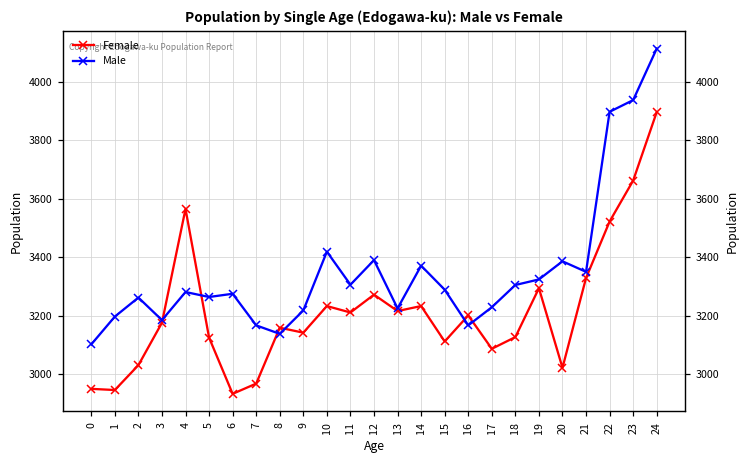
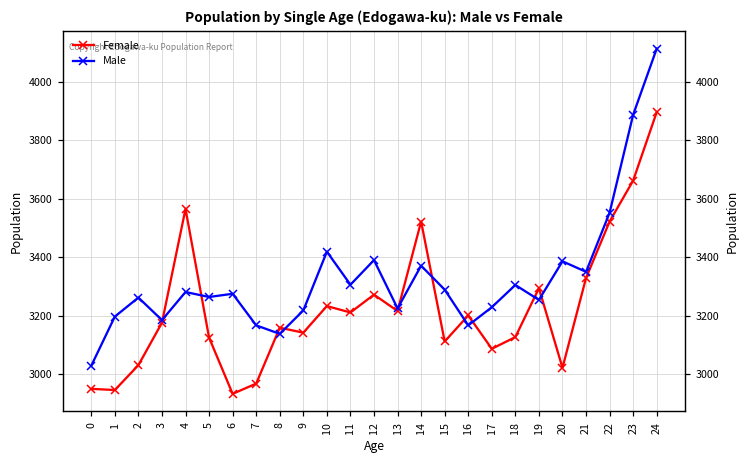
  {
    "Female": {
      "0": 2950,
      "1": 2950,
      "2": 3030,
      "4": 3570,
      "5": 3130,
      "6": 2930,
      "7": 2970,
      "8": 3160,
      "9": 3140,
      "10": 3230,
      "11": 3210,
      "12": 3270,
-     "14": 3230,
+     "14": 3520,
      "15": 3110,
      "16": 3200,
      "17": 3090,
      "18": 3130,
      "19": 3290,
      "20": 3020,
      "21": 3330,
      "22": 3520,
      "23": 3660,
      "24": 3900
    },
    "Male": {
-     "0": 3100,
+     "0": 3030,
      "1": 3200,
      "2": 3260,
      "4": 3280,
      "5": 3260,
      "6": 3280,
      "7": 3170,
      "8": 3140,
      "9": 3220,
      "10": 3420,
      "11": 3310,
      "12": 3390,
      "14": 3370,
      "15": 3290,
      "16": 3170,
      "17": 3230,
      "18": 3310,
-     "19": 3320,
+     "19": 3250,
      "20": 3390,
      "21": 3350,
-     "22": 3900,
-     "23": 3940,
+     "22": 3550,
+     "23": 3890,
      "24": 4110
    }
  }
